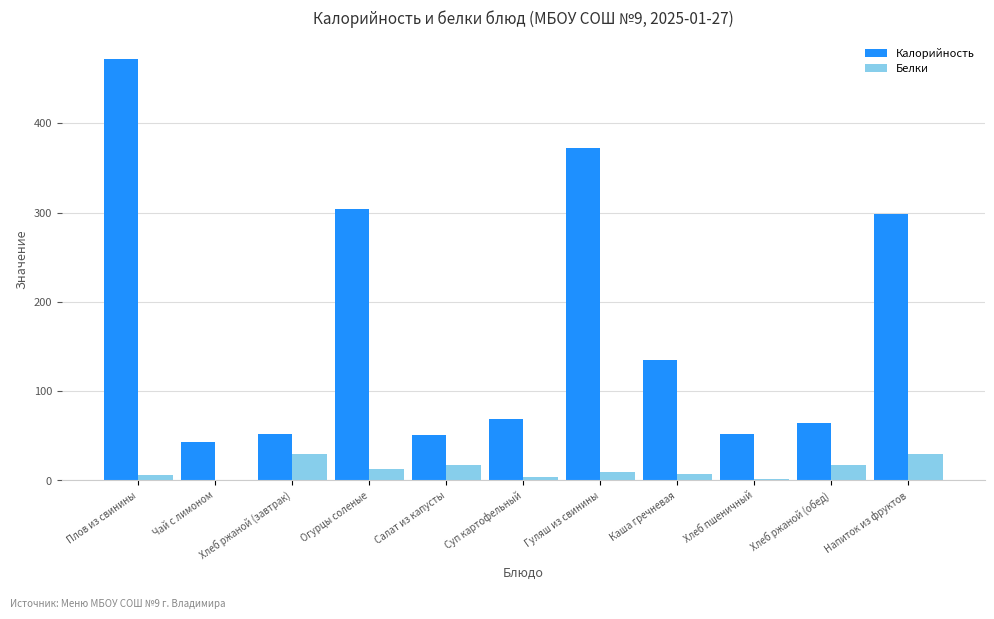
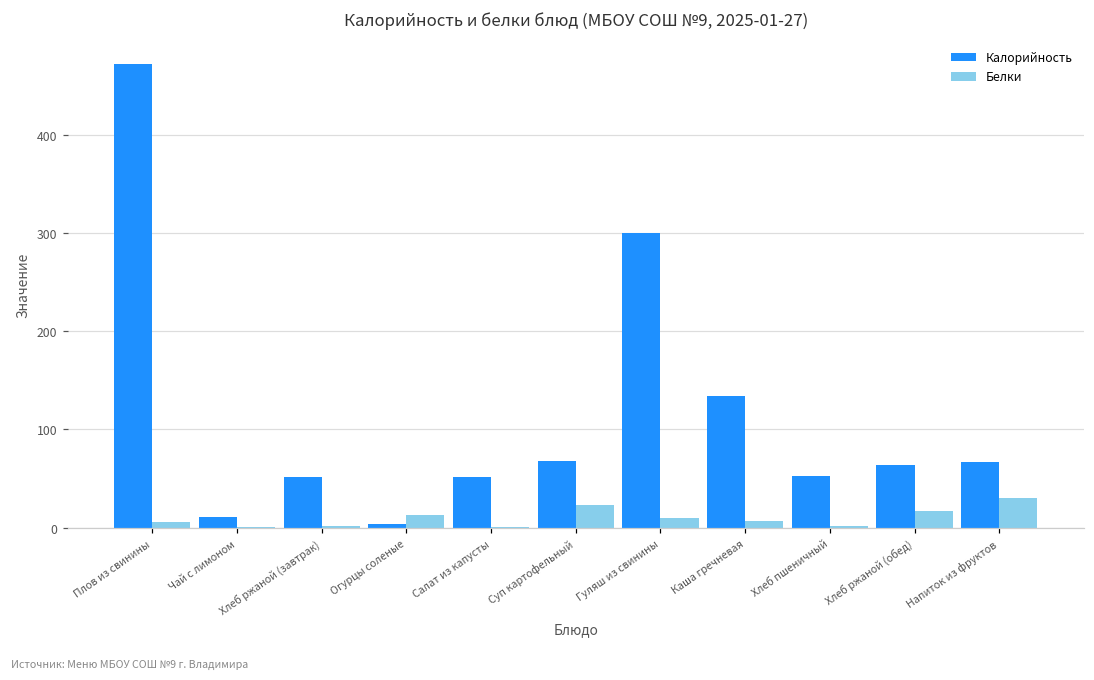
  {
    "Калорийность": {
      "Плов из свинины": 470,
-     "Чай с лимоном": 40,
+     "Чай с лимоном": 10,
      "Хлеб ржаной (завтрак)": 50,
-     "Огурцы соленые": 300,
+     "Огурцы соленые": 0,
      "Салат из капусты": 50,
      "Суп картофельный": 70,
-     "Гуляш из свинины": 370,
+     "Гуляш из свинины": 300,
      "Каша гречневая": 130,
      "Хлеб пшеничный": 50,
      "Хлеб ржаной (обед)": 60,
-     "Напиток из фруктов": 300
+     "Напиток из фруктов": 70
    },
    "Белки": {
      "Плов из свинины": 10,
-     "Хлеб ржаной (завтрак)": 30,
+     "Хлеб ржаной (завтрак)": 0,
      "Огурцы соленые": 10,
-     "Салат из капусты": 20,
-     "Суп картофельный": 0,
+     "Салат из капусты": 0,
+     "Суп картофельный": 20,
      "Гуляш из свинины": 10,
      "Каша гречневая": 10,
      "Хлеб ржаной (обед)": 20,
      "Напиток из фруктов": 30
    }
  }
